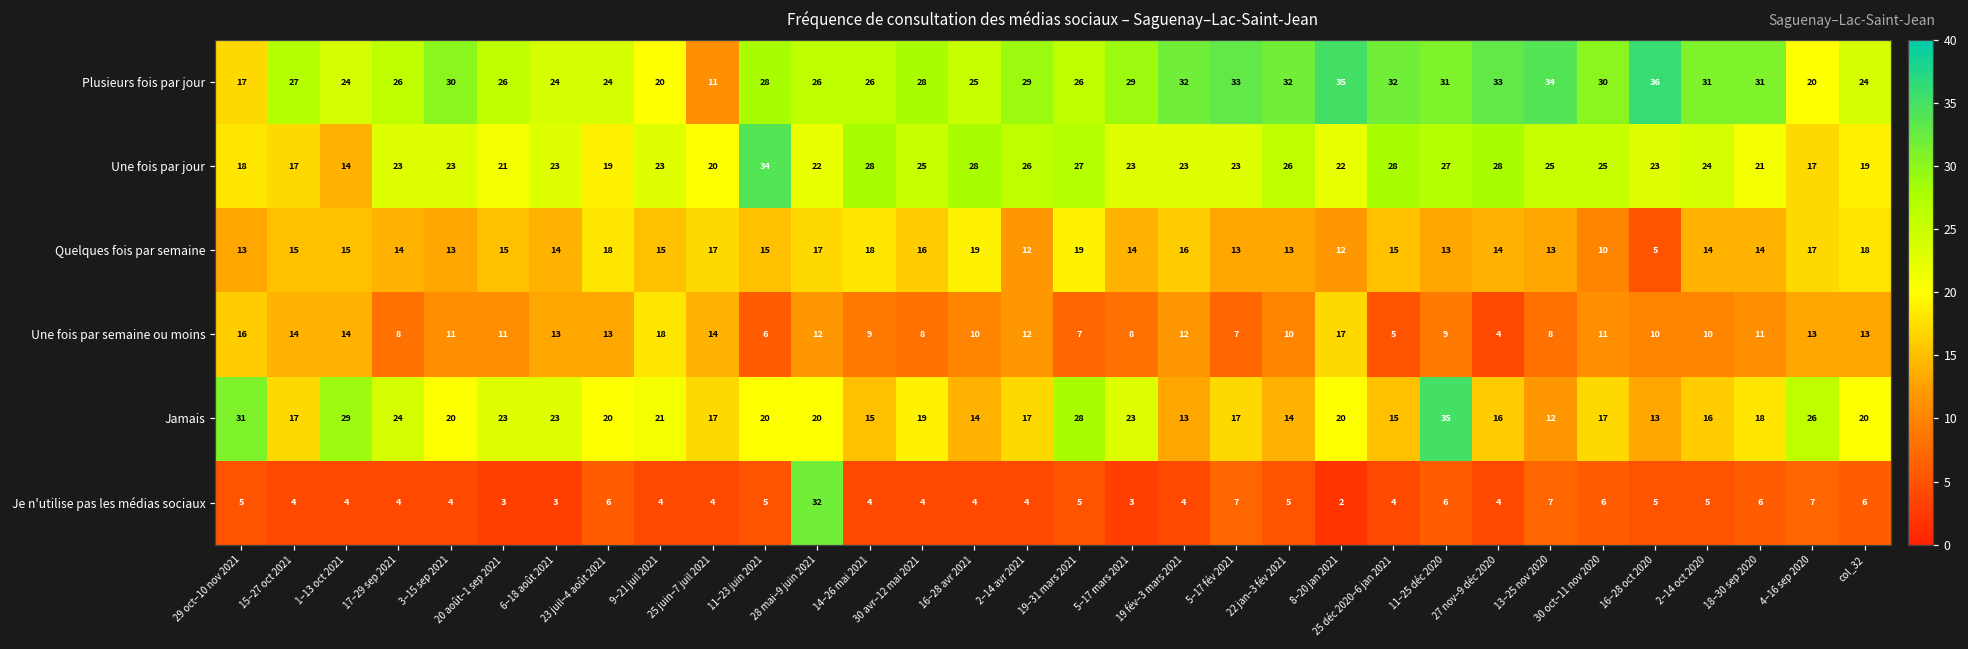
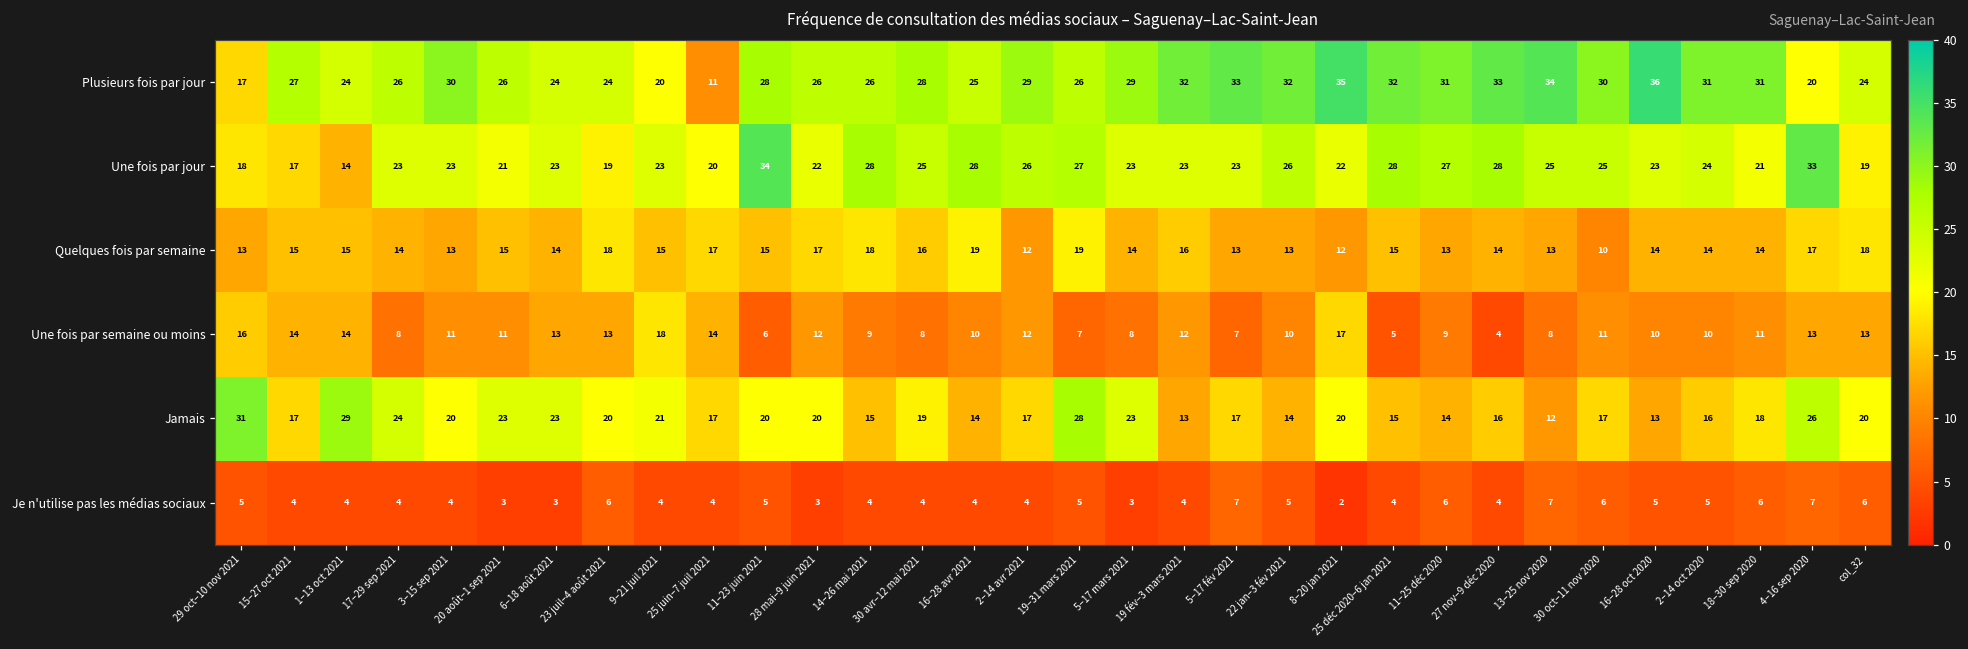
  {
    "Plusieurs fois par jour": {
      "29 oct–10 nov 2021": 17,
      "15–27 oct 2021": 27,
      "1–13 oct 2021": 24,
      "17–29 sep 2021": 26,
      "3–15 sep 2021": 30,
      "20 août–1 sep 2021": 26,
      "6–18 août 2021": 24,
      "23 juil–4 août 2021": 24,
      "9–21 juil 2021": 20,
      "25 juin–7 juil 2021": 11,
      "11–23 juin 2021": 28,
      "28 mai–9 juin 2021": 26,
      "14–26 mai 2021": 26,
      "30 avr–12 mai 2021": 28,
      "16–28 avr 2021": 25,
      "2–14 avr 2021": 29,
      "19–31 mars 2021": 26,
      "5–17 mars 2021": 29,
      "19 fév–3 mars 2021": 32,
      "5–17 fév 2021": 33,
      "22 jan–3 fév 2021": 32,
      "8–20 jan 2021": 35,
      "25 déc 2020–6 jan 2021": 32,
      "11–25 déc 2020": 31,
      "27 nov–9 déc 2020": 33,
      "13–25 nov 2020": 34,
      "30 oct–11 nov 2020": 30,
      "16–28 oct 2020": 36,
      "2–14 oct 2020": 31,
      "18–30 sep 2020": 31,
      "4–16 sep 2020": 20,
      "col_32": 24
    },
    "Une fois par jour": {
      "29 oct–10 nov 2021": 18,
      "15–27 oct 2021": 17,
      "1–13 oct 2021": 14,
      "17–29 sep 2021": 23,
      "3–15 sep 2021": 23,
      "20 août–1 sep 2021": 21,
      "6–18 août 2021": 23,
      "23 juil–4 août 2021": 19,
      "9–21 juil 2021": 23,
      "25 juin–7 juil 2021": 20,
      "11–23 juin 2021": 34,
      "28 mai–9 juin 2021": 22,
      "14–26 mai 2021": 28,
      "30 avr–12 mai 2021": 25,
      "16–28 avr 2021": 28,
      "2–14 avr 2021": 26,
      "19–31 mars 2021": 27,
      "5–17 mars 2021": 23,
      "19 fév–3 mars 2021": 23,
      "5–17 fév 2021": 23,
      "22 jan–3 fév 2021": 26,
      "8–20 jan 2021": 22,
      "25 déc 2020–6 jan 2021": 28,
      "11–25 déc 2020": 27,
      "27 nov–9 déc 2020": 28,
      "13–25 nov 2020": 25,
      "30 oct–11 nov 2020": 25,
      "16–28 oct 2020": 23,
      "2–14 oct 2020": 24,
      "18–30 sep 2020": 21,
-     "4–16 sep 2020": 17,
+     "4–16 sep 2020": 33,
      "col_32": 19
    },
    "Quelques fois par semaine": {
      "29 oct–10 nov 2021": 13,
      "15–27 oct 2021": 15,
      "1–13 oct 2021": 15,
      "17–29 sep 2021": 14,
      "3–15 sep 2021": 13,
      "20 août–1 sep 2021": 15,
      "6–18 août 2021": 14,
      "23 juil–4 août 2021": 18,
      "9–21 juil 2021": 15,
      "25 juin–7 juil 2021": 17,
      "11–23 juin 2021": 15,
      "28 mai–9 juin 2021": 17,
      "14–26 mai 2021": 18,
      "30 avr–12 mai 2021": 16,
      "16–28 avr 2021": 19,
      "2–14 avr 2021": 12,
      "19–31 mars 2021": 19,
      "5–17 mars 2021": 14,
      "19 fév–3 mars 2021": 16,
      "5–17 fév 2021": 13,
      "22 jan–3 fév 2021": 13,
      "8–20 jan 2021": 12,
      "25 déc 2020–6 jan 2021": 15,
      "11–25 déc 2020": 13,
      "27 nov–9 déc 2020": 14,
      "13–25 nov 2020": 13,
      "30 oct–11 nov 2020": 10,
-     "16–28 oct 2020": 5,
+     "16–28 oct 2020": 14,
      "2–14 oct 2020": 14,
      "18–30 sep 2020": 14,
      "4–16 sep 2020": 17,
      "col_32": 18
    },
    "Une fois par semaine ou moins": {
      "29 oct–10 nov 2021": 16,
      "15–27 oct 2021": 14,
      "1–13 oct 2021": 14,
      "17–29 sep 2021": 8,
      "3–15 sep 2021": 11,
      "20 août–1 sep 2021": 11,
      "6–18 août 2021": 13,
      "23 juil–4 août 2021": 13,
      "9–21 juil 2021": 18,
      "25 juin–7 juil 2021": 14,
      "11–23 juin 2021": 6,
      "28 mai–9 juin 2021": 12,
      "14–26 mai 2021": 9,
      "30 avr–12 mai 2021": 8,
      "16–28 avr 2021": 10,
      "2–14 avr 2021": 12,
      "19–31 mars 2021": 7,
      "5–17 mars 2021": 8,
      "19 fév–3 mars 2021": 12,
      "5–17 fév 2021": 7,
      "22 jan–3 fév 2021": 10,
      "8–20 jan 2021": 17,
      "25 déc 2020–6 jan 2021": 5,
      "11–25 déc 2020": 9,
      "27 nov–9 déc 2020": 4,
      "13–25 nov 2020": 8,
      "30 oct–11 nov 2020": 11,
      "16–28 oct 2020": 10,
      "2–14 oct 2020": 10,
      "18–30 sep 2020": 11,
      "4–16 sep 2020": 13,
      "col_32": 13
    },
    "Jamais": {
      "29 oct–10 nov 2021": 31,
      "15–27 oct 2021": 17,
      "1–13 oct 2021": 29,
      "17–29 sep 2021": 24,
      "3–15 sep 2021": 20,
      "20 août–1 sep 2021": 23,
      "6–18 août 2021": 23,
      "23 juil–4 août 2021": 20,
      "9–21 juil 2021": 21,
      "25 juin–7 juil 2021": 17,
      "11–23 juin 2021": 20,
      "28 mai–9 juin 2021": 20,
      "14–26 mai 2021": 15,
      "30 avr–12 mai 2021": 19,
      "16–28 avr 2021": 14,
      "2–14 avr 2021": 17,
      "19–31 mars 2021": 28,
      "5–17 mars 2021": 23,
      "19 fév–3 mars 2021": 13,
      "5–17 fév 2021": 17,
      "22 jan–3 fév 2021": 14,
      "8–20 jan 2021": 20,
      "25 déc 2020–6 jan 2021": 15,
-     "11–25 déc 2020": 35,
+     "11–25 déc 2020": 14,
      "27 nov–9 déc 2020": 16,
      "13–25 nov 2020": 12,
      "30 oct–11 nov 2020": 17,
      "16–28 oct 2020": 13,
      "2–14 oct 2020": 16,
      "18–30 sep 2020": 18,
      "4–16 sep 2020": 26,
      "col_32": 20
    },
    "Je n'utilise pas les médias sociaux": {
      "29 oct–10 nov 2021": 5,
      "15–27 oct 2021": 4,
      "1–13 oct 2021": 4,
      "17–29 sep 2021": 4,
      "3–15 sep 2021": 4,
      "20 août–1 sep 2021": 3,
      "6–18 août 2021": 3,
      "23 juil–4 août 2021": 6,
      "9–21 juil 2021": 4,
      "25 juin–7 juil 2021": 4,
      "11–23 juin 2021": 5,
-     "28 mai–9 juin 2021": 32,
+     "28 mai–9 juin 2021": 3,
      "14–26 mai 2021": 4,
      "30 avr–12 mai 2021": 4,
      "16–28 avr 2021": 4,
      "2–14 avr 2021": 4,
      "19–31 mars 2021": 5,
      "5–17 mars 2021": 3,
      "19 fév–3 mars 2021": 4,
      "5–17 fév 2021": 7,
      "22 jan–3 fév 2021": 5,
      "8–20 jan 2021": 2,
      "25 déc 2020–6 jan 2021": 4,
      "11–25 déc 2020": 6,
      "27 nov–9 déc 2020": 4,
      "13–25 nov 2020": 7,
      "30 oct–11 nov 2020": 6,
      "16–28 oct 2020": 5,
      "2–14 oct 2020": 5,
      "18–30 sep 2020": 6,
      "4–16 sep 2020": 7,
      "col_32": 6
    }
  }
